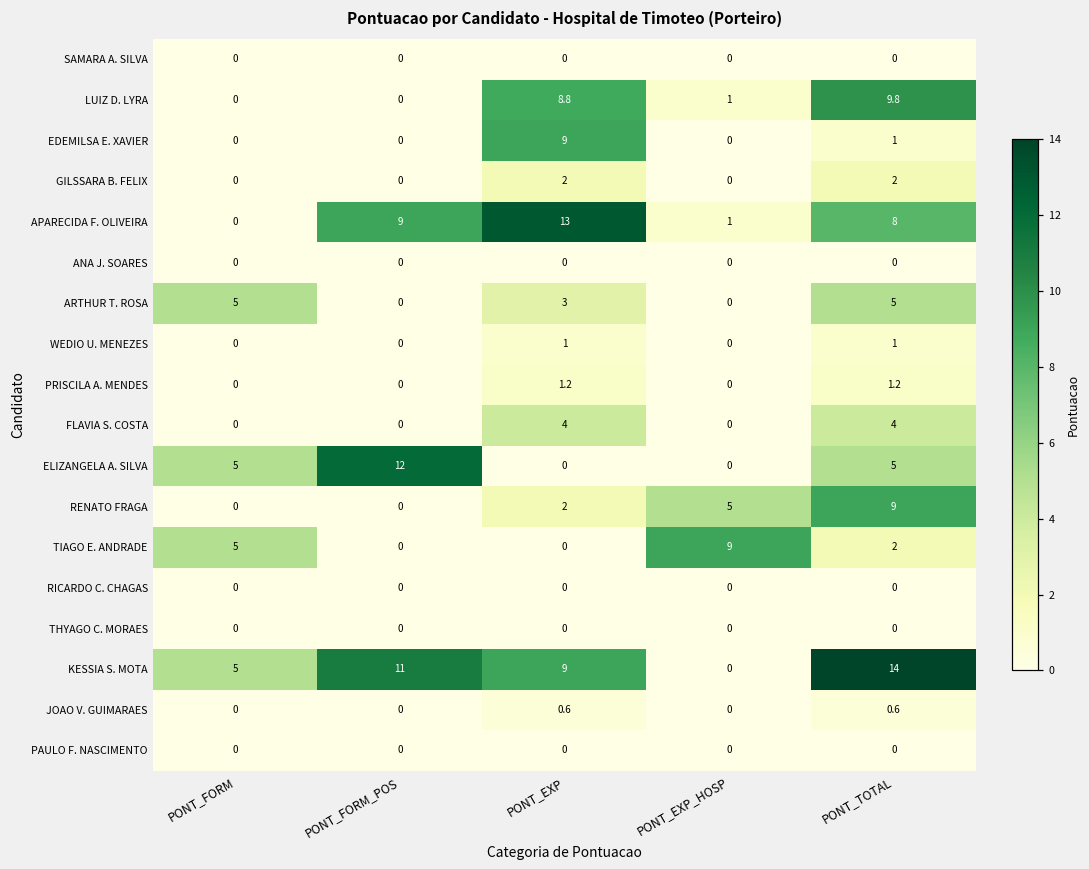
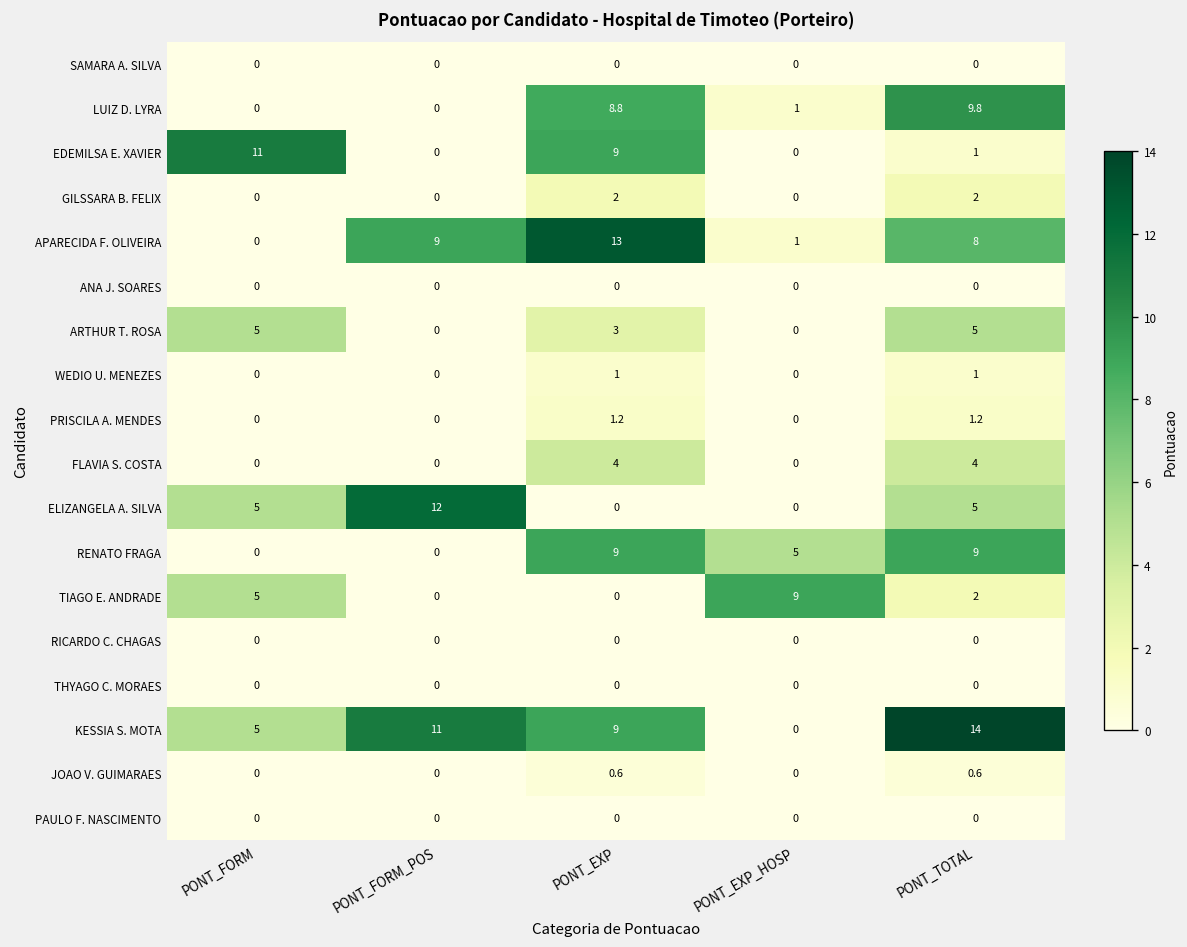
  {
    "SAMARA A. SILVA": {
      "PONT_FORM": 0,
      "PONT_FORM_POS": 0,
      "PONT_EXP": 0,
      "PONT_EXP_HOSP": 0,
      "PONT_TOTAL": 0
    },
    "LUIZ D. LYRA": {
      "PONT_FORM": 0,
      "PONT_FORM_POS": 0,
      "PONT_EXP": 8.8,
      "PONT_EXP_HOSP": 1,
      "PONT_TOTAL": 9.8
    },
    "EDEMILSA E. XAVIER": {
-     "PONT_FORM": 0,
+     "PONT_FORM": 11,
      "PONT_FORM_POS": 0,
      "PONT_EXP": 9,
      "PONT_EXP_HOSP": 0,
      "PONT_TOTAL": 1
    },
    "GILSSARA B. FELIX": {
      "PONT_FORM": 0,
      "PONT_FORM_POS": 0,
      "PONT_EXP": 2,
      "PONT_EXP_HOSP": 0,
      "PONT_TOTAL": 2
    },
    "APARECIDA F. OLIVEIRA": {
      "PONT_FORM": 0,
      "PONT_FORM_POS": 9,
      "PONT_EXP": 13,
      "PONT_EXP_HOSP": 1,
      "PONT_TOTAL": 8
    },
    "ANA J. SOARES": {
      "PONT_FORM": 0,
      "PONT_FORM_POS": 0,
      "PONT_EXP": 0,
      "PONT_EXP_HOSP": 0,
      "PONT_TOTAL": 0
    },
    "ARTHUR T. ROSA": {
      "PONT_FORM": 5,
      "PONT_FORM_POS": 0,
      "PONT_EXP": 3,
      "PONT_EXP_HOSP": 0,
      "PONT_TOTAL": 5
    },
    "WEDIO U. MENEZES": {
      "PONT_FORM": 0,
      "PONT_FORM_POS": 0,
      "PONT_EXP": 1,
      "PONT_EXP_HOSP": 0,
      "PONT_TOTAL": 1
    },
    "PRISCILA A. MENDES": {
      "PONT_FORM": 0,
      "PONT_FORM_POS": 0,
      "PONT_EXP": 1.2,
      "PONT_EXP_HOSP": 0,
      "PONT_TOTAL": 1.2
    },
    "FLAVIA S. COSTA": {
      "PONT_FORM": 0,
      "PONT_FORM_POS": 0,
      "PONT_EXP": 4,
      "PONT_EXP_HOSP": 0,
      "PONT_TOTAL": 4
    },
    "ELIZANGELA A. SILVA": {
      "PONT_FORM": 5,
      "PONT_FORM_POS": 12,
      "PONT_EXP": 0,
      "PONT_EXP_HOSP": 0,
      "PONT_TOTAL": 5
    },
    "RENATO FRAGA": {
      "PONT_FORM": 0,
      "PONT_FORM_POS": 0,
-     "PONT_EXP": 2,
+     "PONT_EXP": 9,
      "PONT_EXP_HOSP": 5,
      "PONT_TOTAL": 9
    },
    "TIAGO E. ANDRADE": {
      "PONT_FORM": 5,
      "PONT_FORM_POS": 0,
      "PONT_EXP": 0,
      "PONT_EXP_HOSP": 9,
      "PONT_TOTAL": 2
    },
    "RICARDO C. CHAGAS": {
      "PONT_FORM": 0,
      "PONT_FORM_POS": 0,
      "PONT_EXP": 0,
      "PONT_EXP_HOSP": 0,
      "PONT_TOTAL": 0
    },
    "THYAGO C. MORAES": {
      "PONT_FORM": 0,
      "PONT_FORM_POS": 0,
      "PONT_EXP": 0,
      "PONT_EXP_HOSP": 0,
      "PONT_TOTAL": 0
    },
    "KESSIA S. MOTA": {
      "PONT_FORM": 5,
      "PONT_FORM_POS": 11,
      "PONT_EXP": 9,
      "PONT_EXP_HOSP": 0,
      "PONT_TOTAL": 14
    },
    "JOAO V. GUIMARAES": {
      "PONT_FORM": 0,
      "PONT_FORM_POS": 0,
      "PONT_EXP": 0.6,
      "PONT_EXP_HOSP": 0,
      "PONT_TOTAL": 0.6
    },
    "PAULO F. NASCIMENTO": {
      "PONT_FORM": 0,
      "PONT_FORM_POS": 0,
      "PONT_EXP": 0,
      "PONT_EXP_HOSP": 0,
      "PONT_TOTAL": 0
    }
  }
